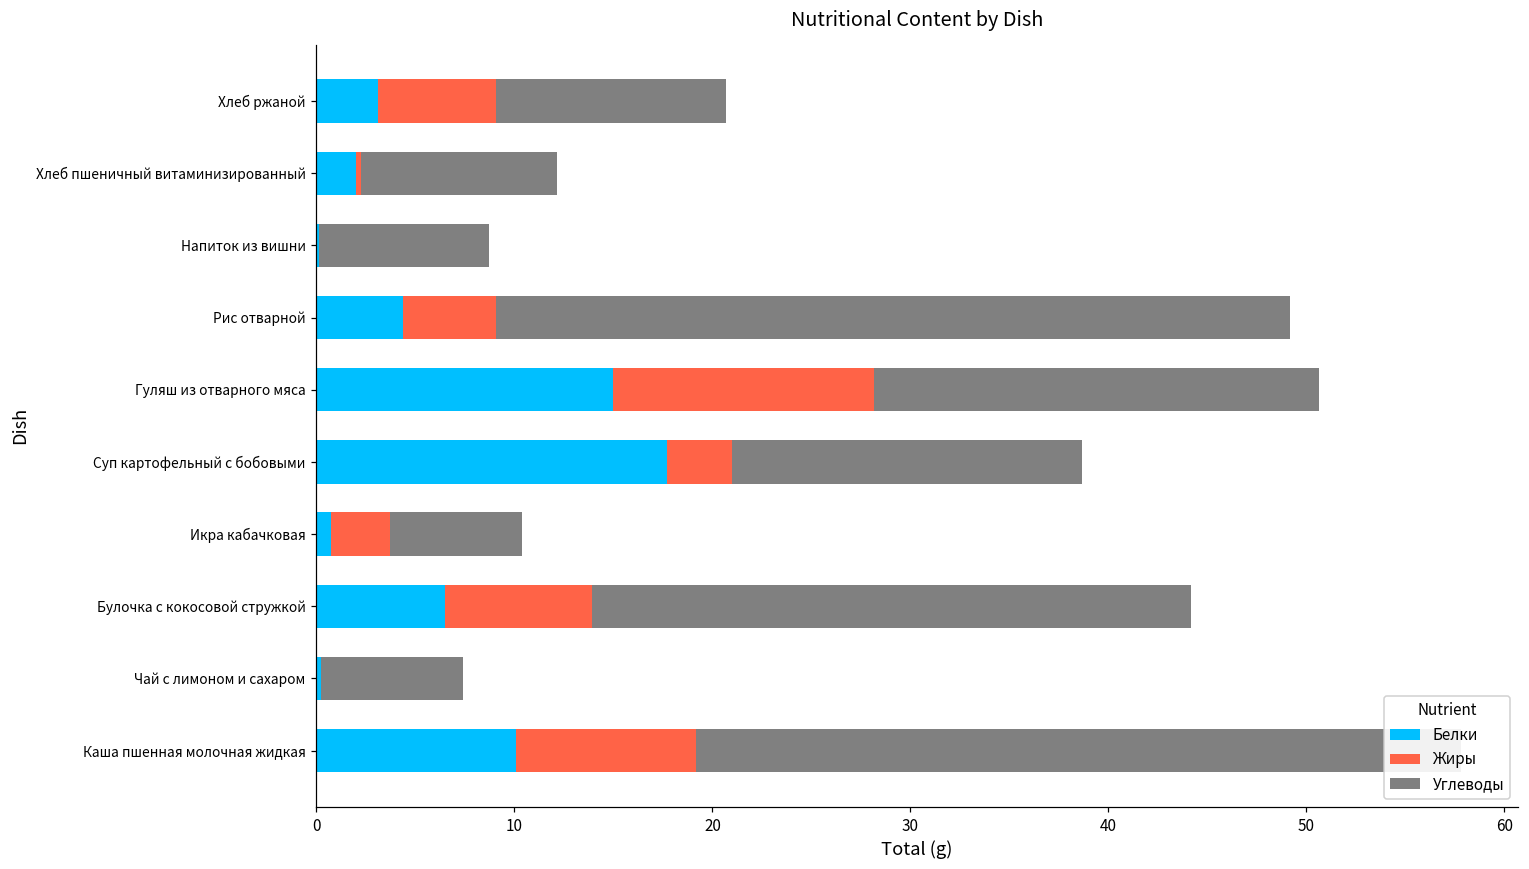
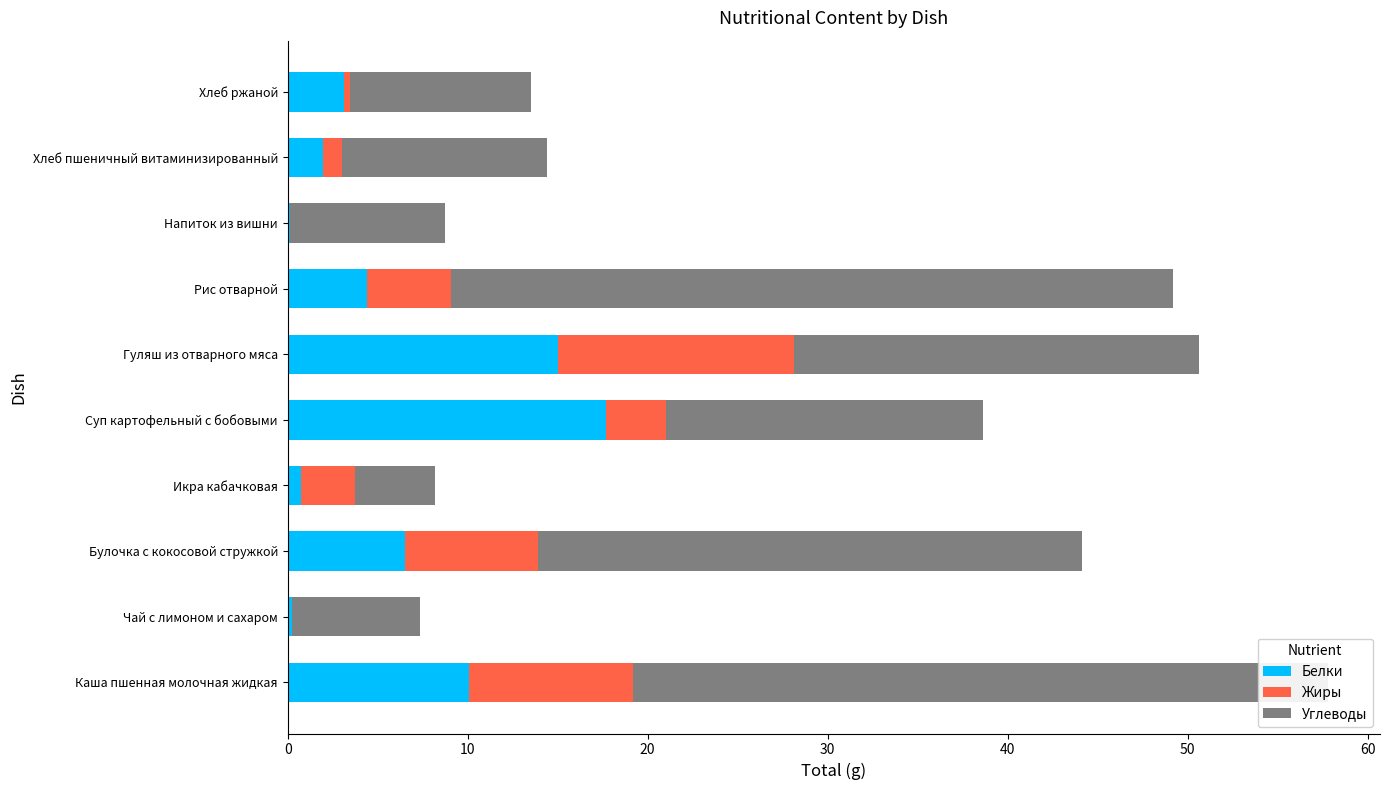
  {
    "Белки": {
      "Хлеб ржаной": 3.1,
      "Хлеб пшеничный витаминизированный": 2.0,
      "Рис отварной": 4.4,
      "Гуляш из отварного мяса": 15.0,
      "Суп картофельный с бобовыми": 17.7,
      "Икра кабачковая": 0.7,
      "Булочка с кокосовой стружкой": 6.5,
      "Чай с лимоном и сахаром": 0.2,
      "Каша пшенная молочная жидкая": 10.1
    },
    "Жиры": {
-     "Хлеб ржаной": 6.0,
-     "Хлеб пшеничный витаминизированный": 0.3,
+     "Хлеб ржаной": 0.4,
+     "Хлеб пшеничный витаминизированный": 1.0,
      "Рис отварной": 4.7,
      "Гуляш из отварного мяса": 13.1,
      "Суп картофельный с бобовыми": 3.3,
      "Икра кабачковая": 3.0,
      "Булочка с кокосовой стружкой": 7.4,
      "Чай с лимоном и сахаром": 0.0,
      "Каша пшенная молочная жидкая": 9.1
    },
    "Углеводы": {
-     "Хлеб ржаной": 11.6,
-     "Хлеб пшеничный витаминизированный": 9.9,
+     "Хлеб ржаной": 10.0,
+     "Хлеб пшеничный витаминизированный": 11.4,
      "Напиток из вишни": 8.6,
      "Рис отварной": 40.1,
      "Гуляш из отварного мяса": 22.5,
      "Суп картофельный с бобовыми": 17.7,
-     "Икра кабачковая": 6.6,
+     "Икра кабачковая": 4.4,
      "Булочка с кокосовой стружкой": 30.3,
      "Чай с лимоном и сахаром": 7.1
    }
  }
